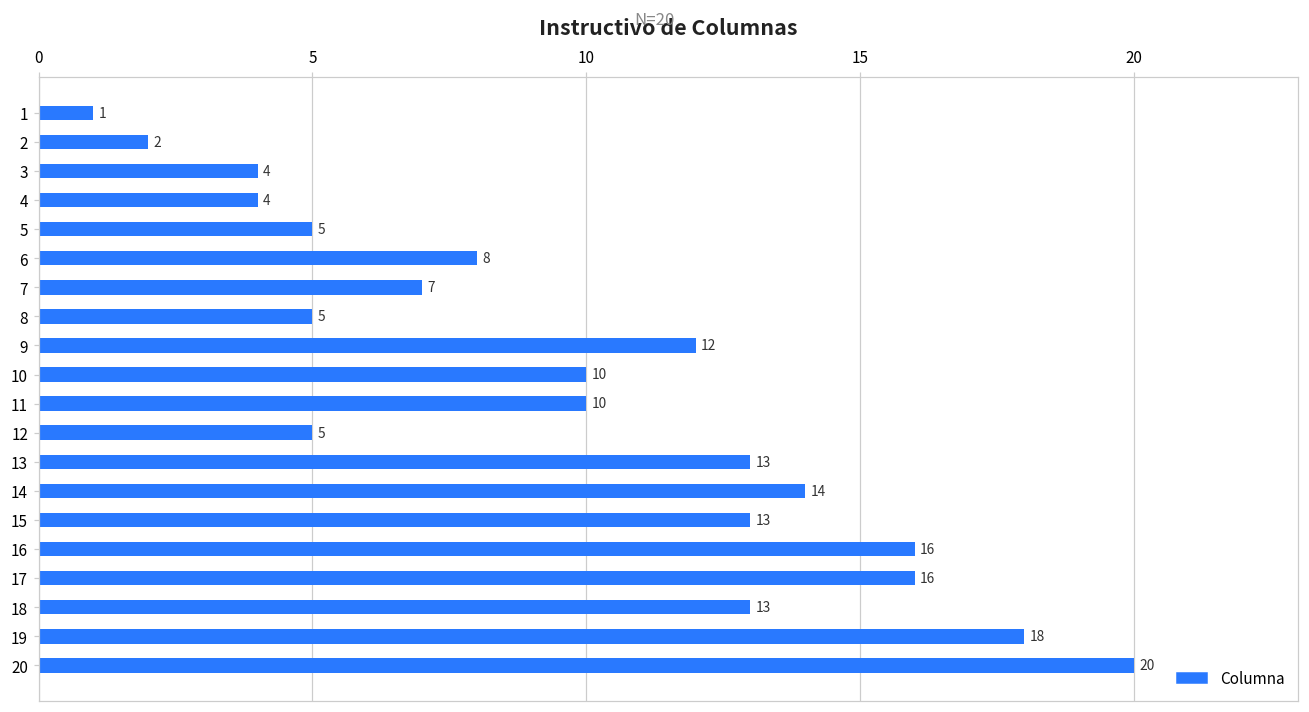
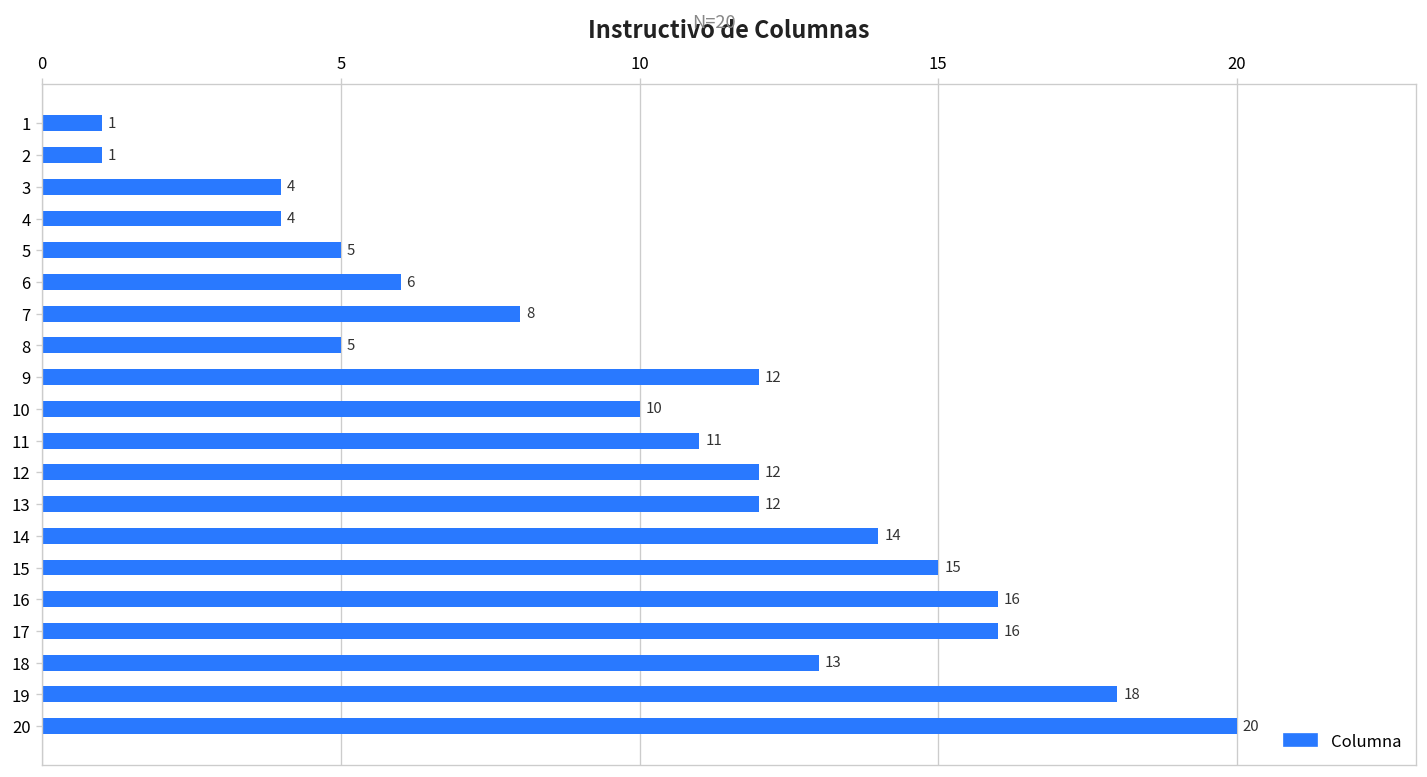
  {
    "1": 1,
-   "2": 2,
+   "2": 1,
    "3": 4,
    "4": 4,
    "5": 5,
-   "6": 8,
-   "7": 7,
+   "6": 6,
+   "7": 8,
    "8": 5,
    "9": 12,
    "10": 10,
-   "11": 10,
-   "12": 5,
-   "13": 13,
+   "11": 11,
+   "12": 12,
+   "13": 12,
    "14": 14,
-   "15": 13,
+   "15": 15,
    "16": 16,
    "17": 16,
    "18": 13,
    "19": 18,
    "20": 20
  }
